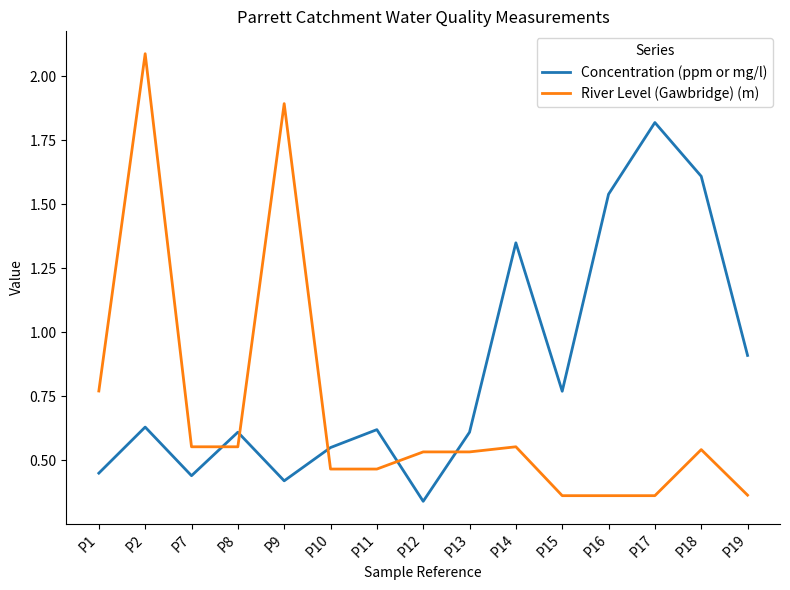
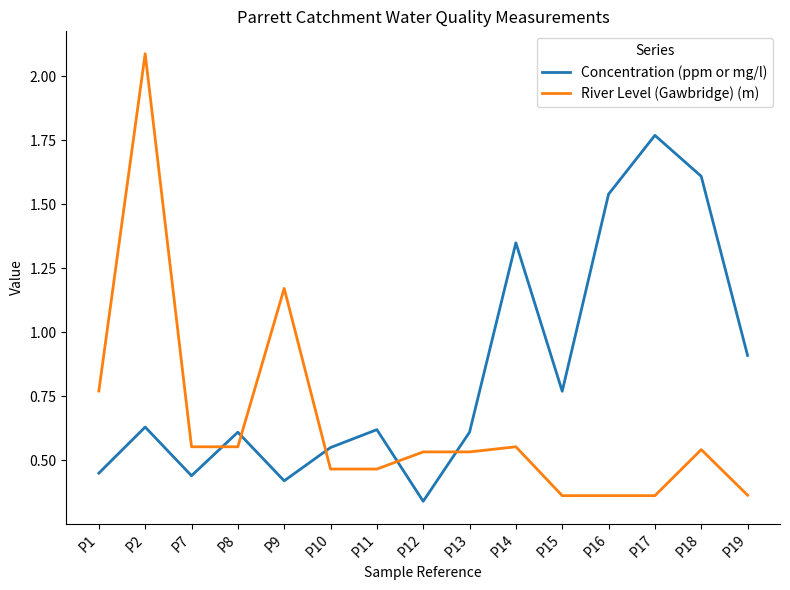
  {
    "Concentration (ppm or mg/l)": {
      "P1": 0.45,
      "P2": 0.63,
      "P7": 0.44,
      "P8": 0.61,
      "P9": 0.42,
      "P10": 0.55,
      "P11": 0.62,
      "P12": 0.34,
      "P13": 0.61,
      "P14": 1.35,
      "P15": 0.77,
      "P16": 1.54,
-     "P17": 1.82,
+     "P17": 1.77,
      "P18": 1.61,
      "P19": 0.91
    },
    "River Level (Gawbridge) (m)": {
      "P1": 0.77,
      "P2": 2.09,
      "P7": 0.55,
      "P8": 0.55,
-     "P9": 1.89,
+     "P9": 1.17,
      "P10": 0.47,
      "P11": 0.47,
      "P12": 0.53,
      "P13": 0.53,
      "P14": 0.55,
      "P15": 0.36,
      "P16": 0.36,
      "P17": 0.36,
      "P18": 0.54,
      "P19": 0.36
    }
  }
